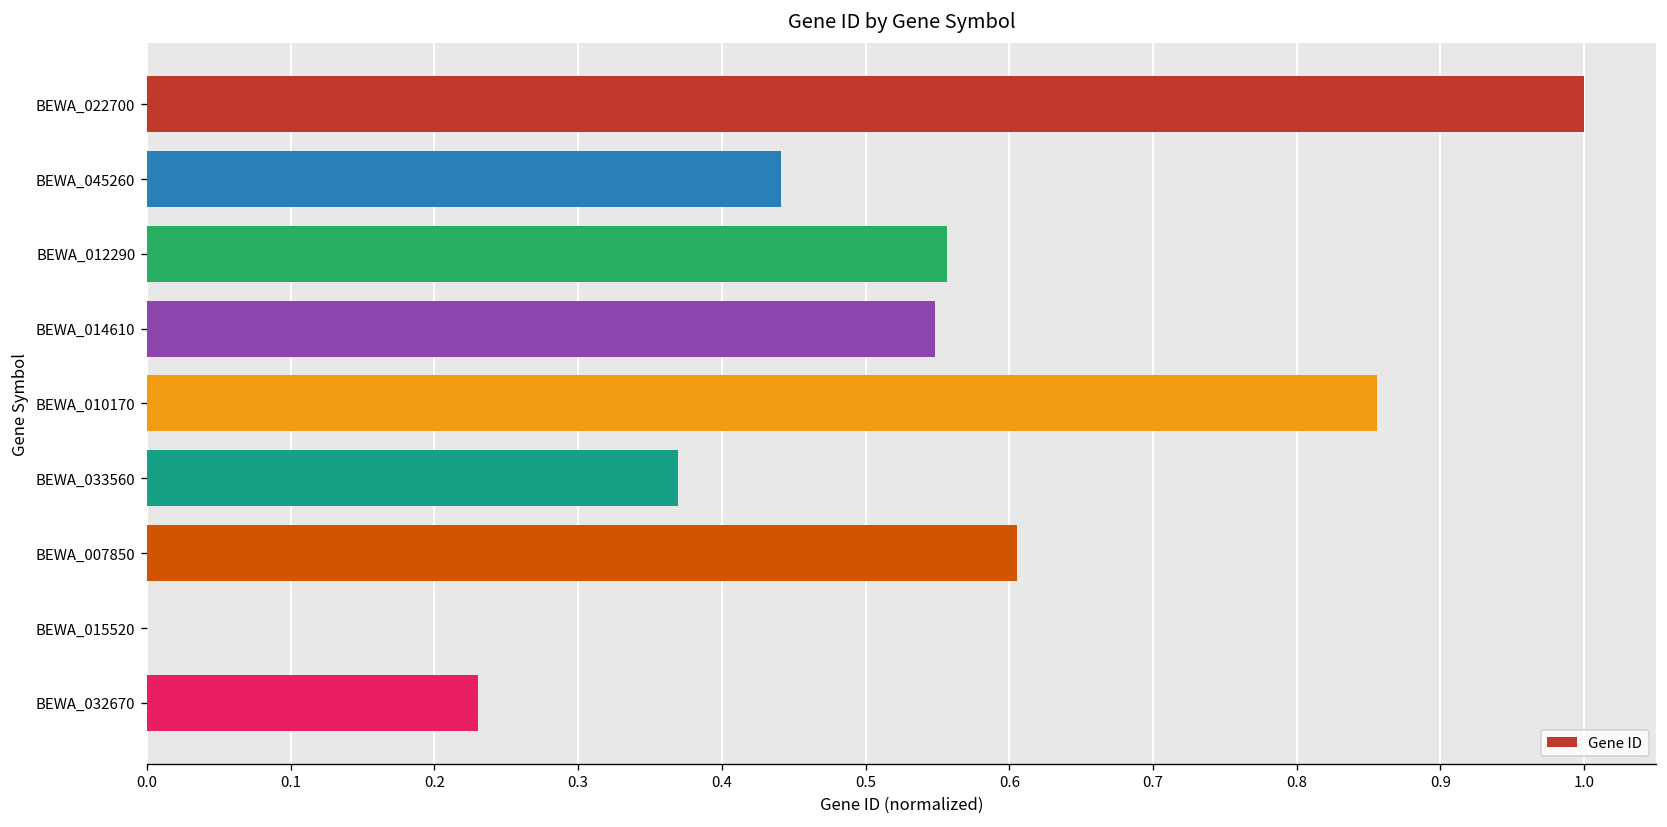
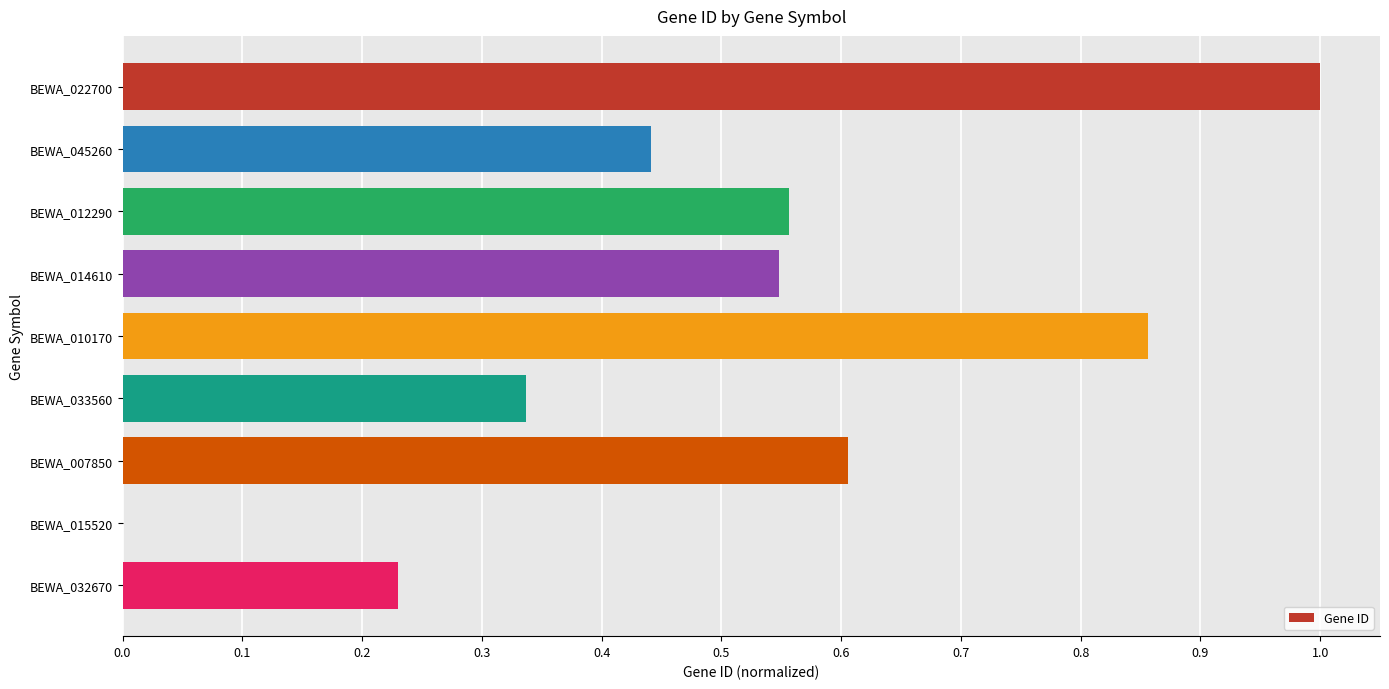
  {
    "BEWA_022700": 1.000,
    "BEWA_045260": 0.441,
    "BEWA_012290": 0.557,
    "BEWA_014610": 0.548,
    "BEWA_010170": 0.856,
-   "BEWA_033560": 0.370,
+   "BEWA_033560": 0.337,
    "BEWA_007850": 0.605,
    "BEWA_015520": 0.000,
    "BEWA_032670": 0.230
  }
